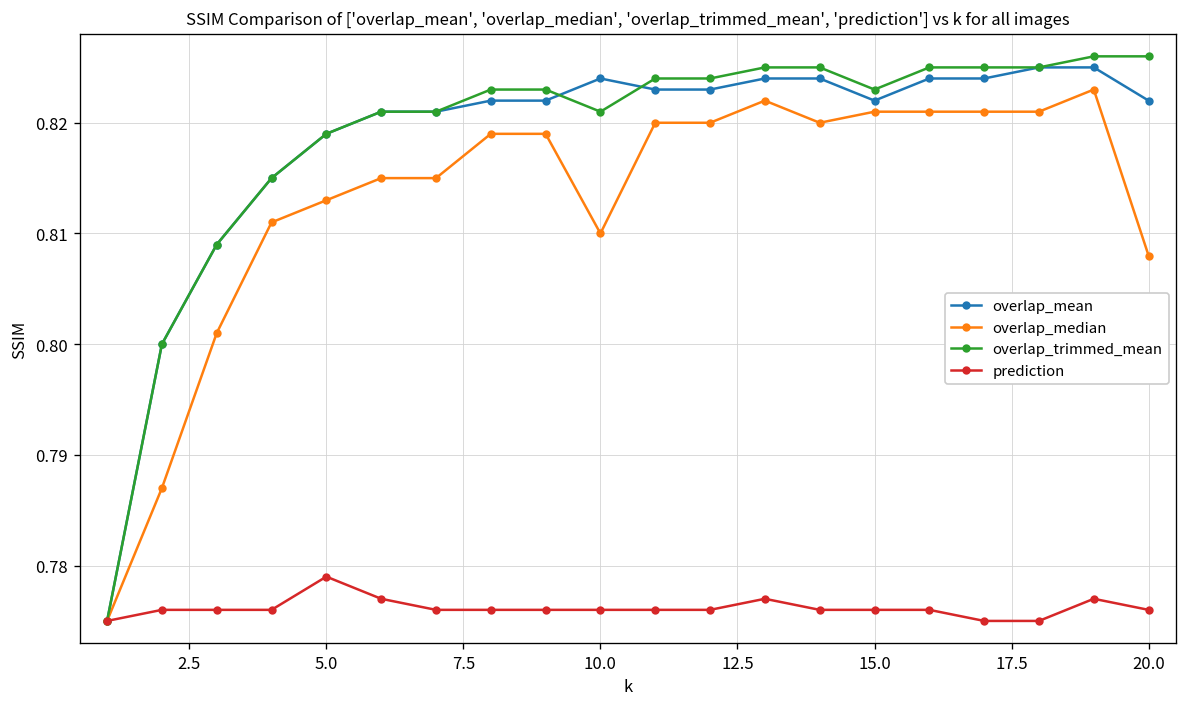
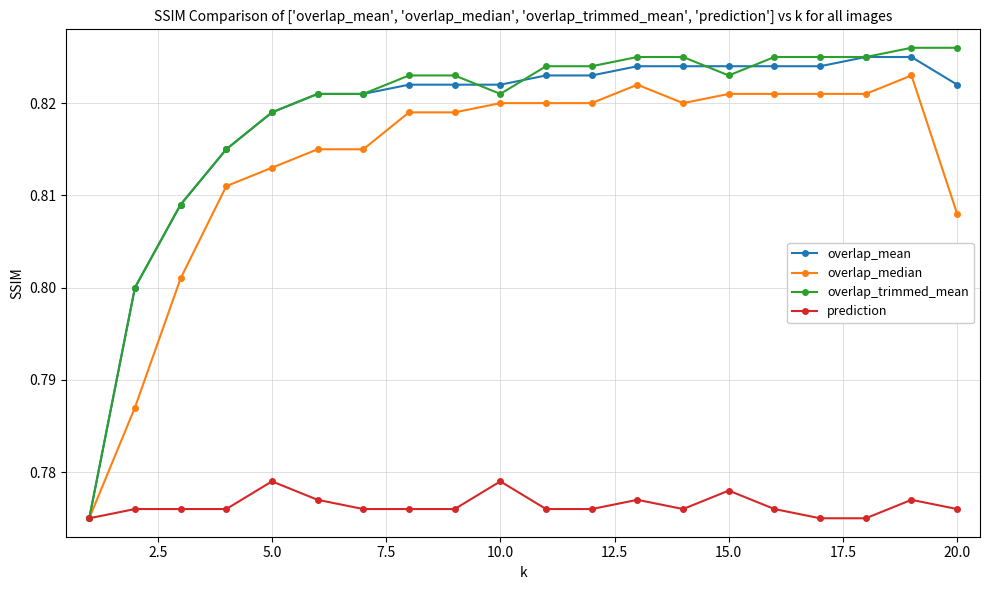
  {
    "overlap_mean": {
-     "10.0": 0.824,
-     "15.0": 0.822,
+     "10.0": 0.822,
+     "15.0": 0.824,
      "20.0": 0.822
    },
    "overlap_median": {
      "5.0": 0.813,
-     "10.0": 0.81,
+     "10.0": 0.82,
      "15.0": 0.821,
      "20.0": 0.808
    },
    "overlap_trimmed_mean": {
      "10.0": 0.821,
      "15.0": 0.823,
      "20.0": 0.826
    },
    "prediction": {
      "5.0": 0.779,
-     "10.0": 0.776,
-     "15.0": 0.776,
+     "10.0": 0.779,
+     "15.0": 0.778,
      "20.0": 0.776
    }
  }
